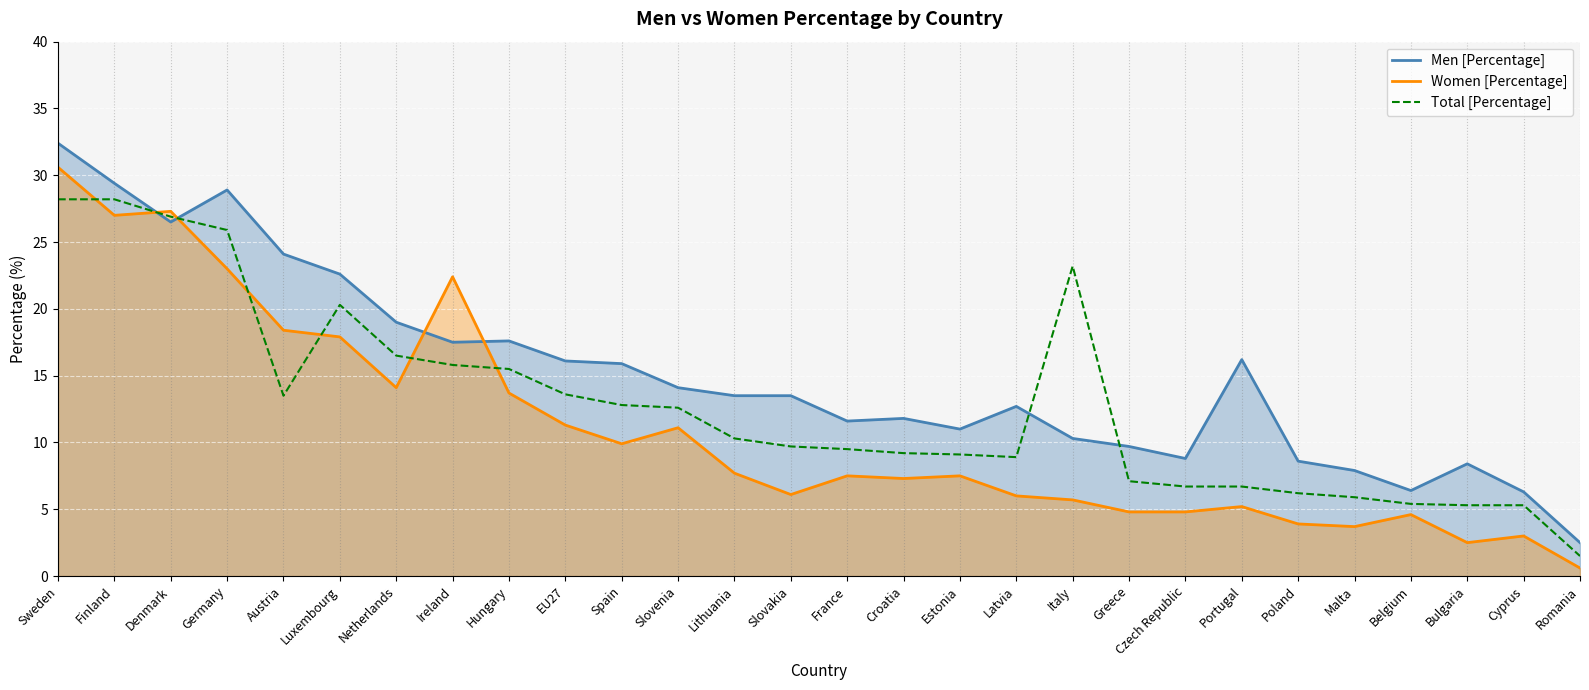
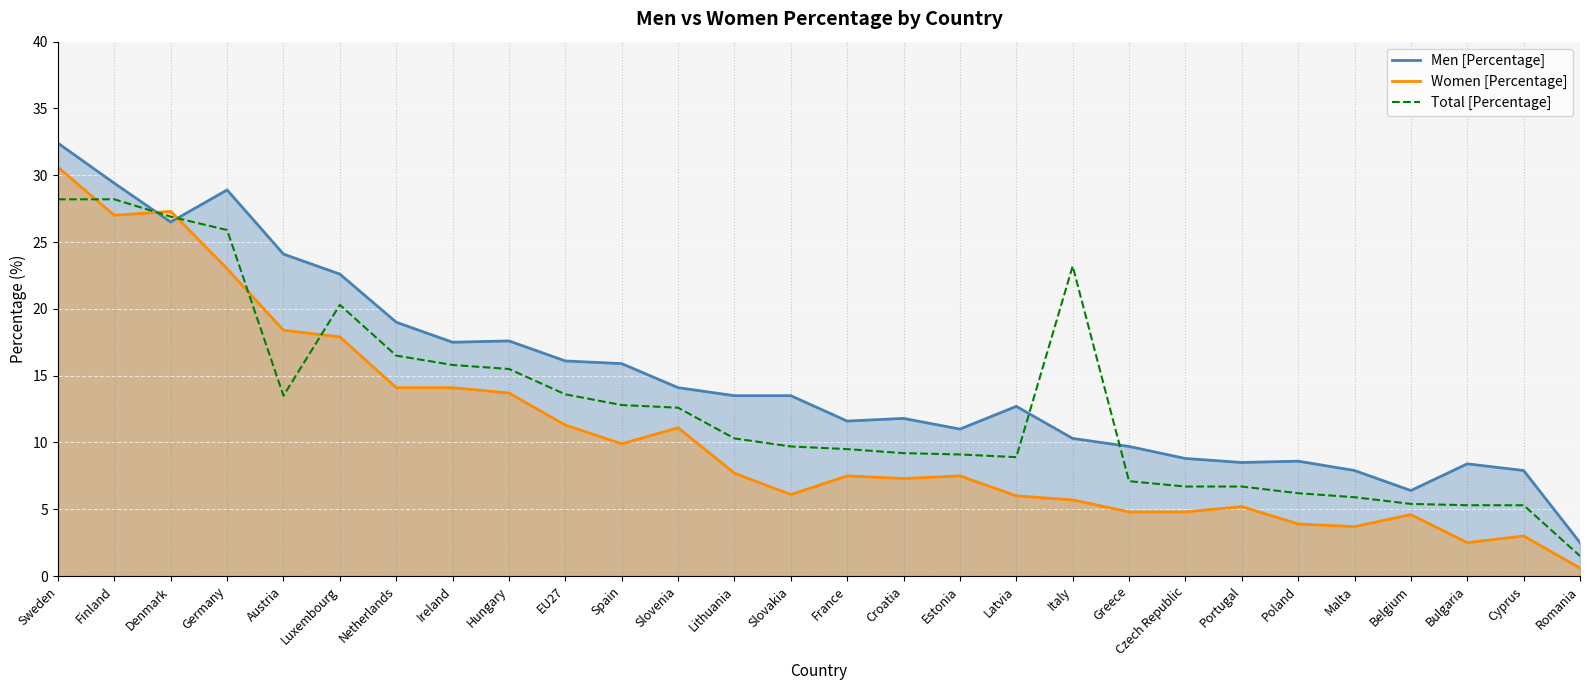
  {
    "Men [Percentage]": {
      "Sweden": 32.4,
      "Finland": 29.4,
      "Denmark": 26.5,
      "Germany": 28.9,
      "Austria": 24.1,
      "Luxembourg": 22.6,
      "Netherlands": 19.0,
      "Ireland": 17.5,
      "Hungary": 17.6,
      "EU27": 16.1,
      "Spain": 15.9,
      "Slovenia": 14.1,
      "Lithuania": 13.5,
      "Slovakia": 13.5,
      "France": 11.6,
      "Croatia": 11.8,
      "Estonia": 11.0,
      "Latvia": 12.7,
      "Italy": 10.3,
      "Greece": 9.7,
      "Czech Republic": 8.8,
-     "Portugal": 16.2,
+     "Portugal": 8.5,
      "Poland": 8.6,
      "Malta": 7.9,
      "Belgium": 6.4,
      "Bulgaria": 8.4,
-     "Cyprus": 6.3,
+     "Cyprus": 7.9,
      "Romania": 2.5
    },
    "Women [Percentage]": {
      "Sweden": 30.6,
      "Finland": 27.0,
      "Denmark": 27.3,
      "Germany": 23.0,
      "Austria": 18.4,
      "Luxembourg": 17.9,
      "Netherlands": 14.1,
-     "Ireland": 22.4,
+     "Ireland": 14.1,
      "Hungary": 13.7,
      "EU27": 11.3,
      "Spain": 9.9,
      "Slovenia": 11.1,
      "Lithuania": 7.7,
      "Slovakia": 6.1,
      "France": 7.5,
      "Croatia": 7.3,
      "Estonia": 7.5,
      "Latvia": 6.0,
      "Italy": 5.7,
      "Greece": 4.8,
      "Czech Republic": 4.8,
      "Portugal": 5.2,
      "Poland": 3.9,
      "Malta": 3.7,
      "Belgium": 4.6,
      "Bulgaria": 2.5,
      "Cyprus": 3.0,
      "Romania": 0.6
    },
    "Total [Percentage]": {
      "Sweden": 28.2,
      "Finland": 28.2,
      "Denmark": 26.9,
      "Germany": 25.9,
      "Austria": 13.5,
      "Luxembourg": 20.3,
      "Netherlands": 16.5,
      "Ireland": 15.8,
      "Hungary": 15.5,
      "EU27": 13.6,
      "Spain": 12.8,
      "Slovenia": 12.6,
      "Lithuania": 10.3,
      "Slovakia": 9.7,
      "France": 9.5,
      "Croatia": 9.2,
      "Estonia": 9.1,
      "Latvia": 8.9,
      "Italy": 23.2,
      "Greece": 7.1,
      "Czech Republic": 6.7,
      "Portugal": 6.7,
      "Poland": 6.2,
      "Malta": 5.9,
      "Belgium": 5.4,
      "Bulgaria": 5.3,
      "Cyprus": 5.3,
      "Romania": 1.5
    }
  }
